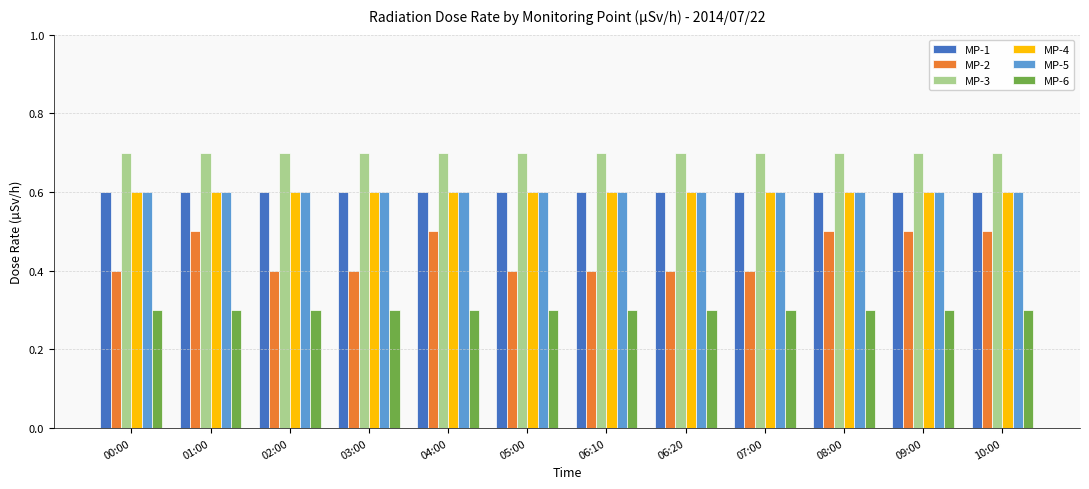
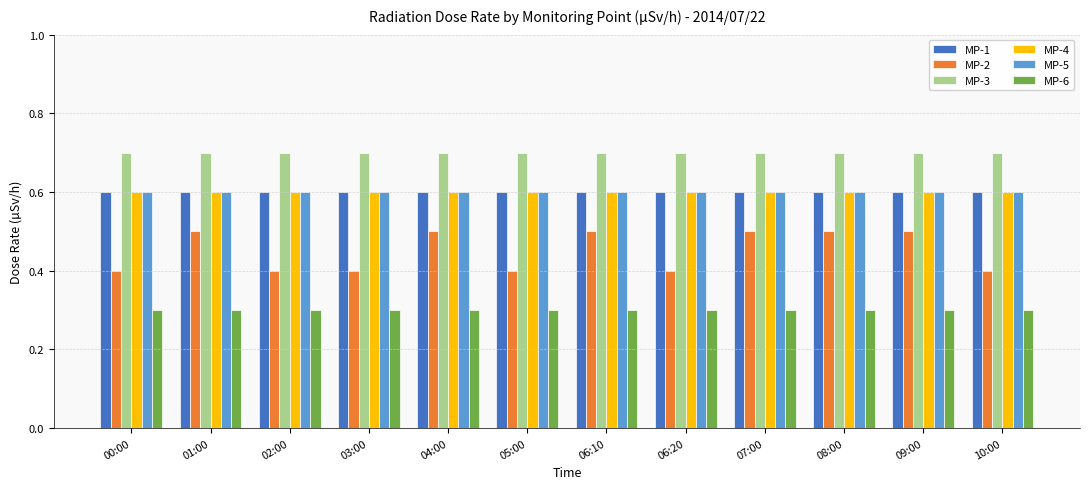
  {
    "MP-2": {
      "00:00": 0.4,
      "01:00": 0.5,
      "02:00": 0.4,
      "03:00": 0.4,
      "04:00": 0.5,
      "05:00": 0.4,
-     "06:10": 0.4,
+     "06:10": 0.5,
      "06:20": 0.4,
-     "07:00": 0.4,
+     "07:00": 0.5,
      "08:00": 0.5,
      "09:00": 0.5,
-     "10:00": 0.5
+     "10:00": 0.4
    },
    "MP-3": {
      "00:00": 0.7,
      "01:00": 0.7,
      "02:00": 0.7,
      "03:00": 0.7,
      "04:00": 0.7,
      "05:00": 0.7,
      "06:10": 0.7,
      "06:20": 0.7,
      "07:00": 0.7,
      "08:00": 0.7,
      "09:00": 0.7,
      "10:00": 0.7
    },
    "MP-4": {
      "00:00": 0.6,
      "01:00": 0.6,
      "02:00": 0.6,
      "03:00": 0.6,
      "04:00": 0.6,
      "05:00": 0.6,
      "06:10": 0.6,
      "06:20": 0.6,
      "07:00": 0.6,
      "08:00": 0.6,
      "09:00": 0.6,
      "10:00": 0.6
    },
    "MP-6": {
      "00:00": 0.3,
      "01:00": 0.3,
      "02:00": 0.3,
      "03:00": 0.3,
      "04:00": 0.3,
      "05:00": 0.3,
      "06:10": 0.3,
      "06:20": 0.3,
      "07:00": 0.3,
      "08:00": 0.3,
      "09:00": 0.3,
      "10:00": 0.3
    }
  }
